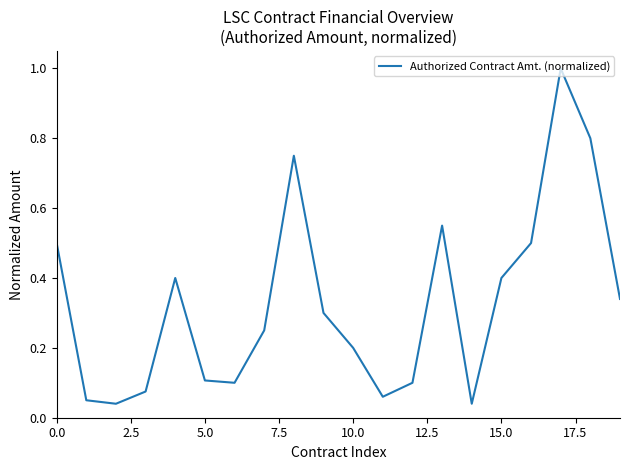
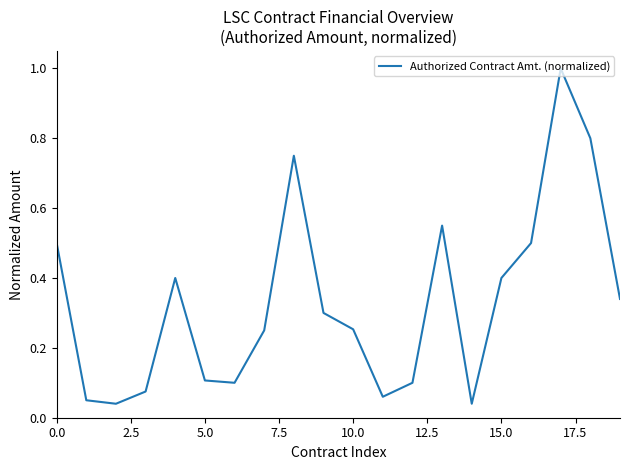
  {
    "0.0": 0.50,
    "5.0": 0.11,
-   "10.0": 0.20,
+   "10.0": 0.25,
    "15.0": 0.40
  }
